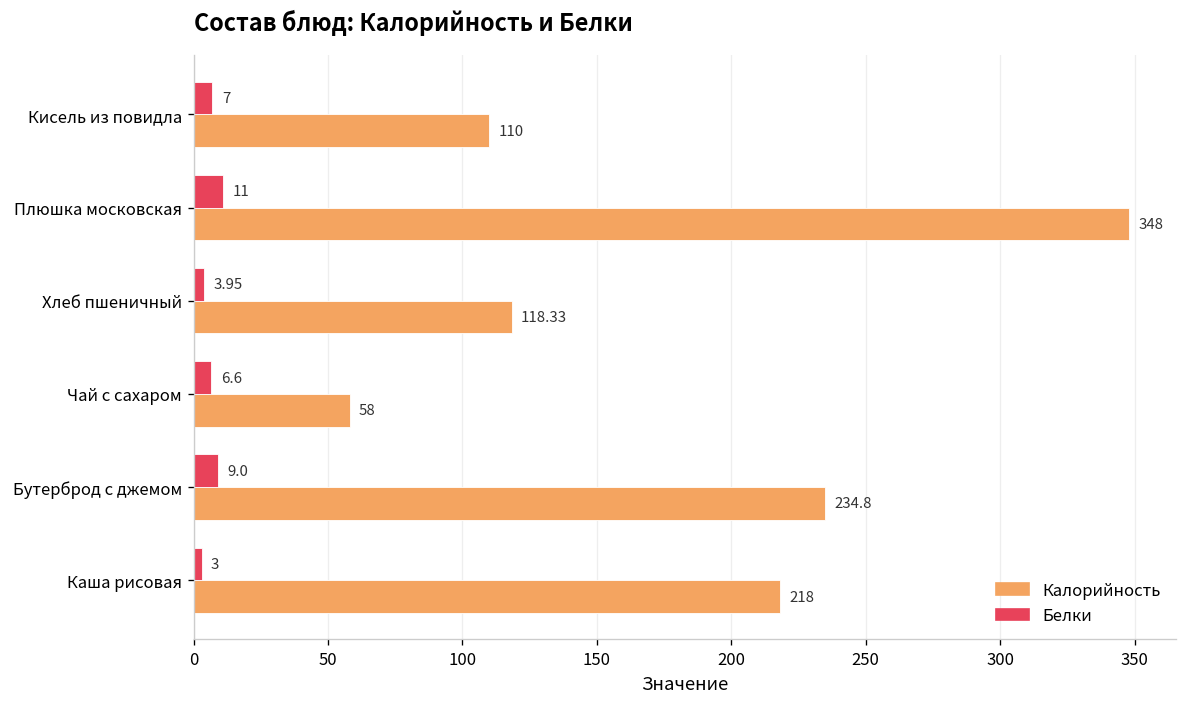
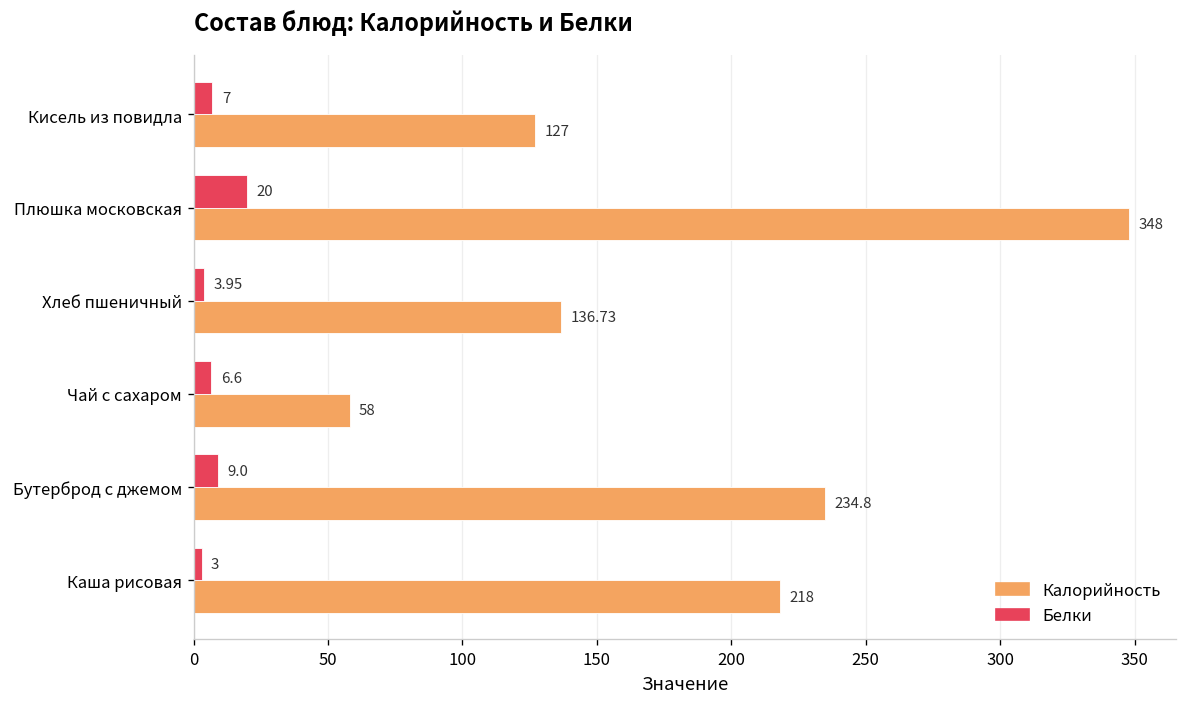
  {
    "Калорийность": {
-     "Кисель из повидла": 110,
+     "Кисель из повидла": 127,
      "Плюшка московская": 348,
-     "Хлеб пшеничный": 118.33,
+     "Хлеб пшеничный": 136.73,
      "Чай с сахаром": 58,
      "Бутерброд с джемом": 234.8,
      "Каша рисовая": 218
    },
    "Белки": {
      "Кисель из повидла": 7,
-     "Плюшка московская": 11,
+     "Плюшка московская": 20,
      "Хлеб пшеничный": 3.95,
      "Чай с сахаром": 6.6,
      "Бутерброд с джемом": 9.0,
      "Каша рисовая": 3
    }
  }
